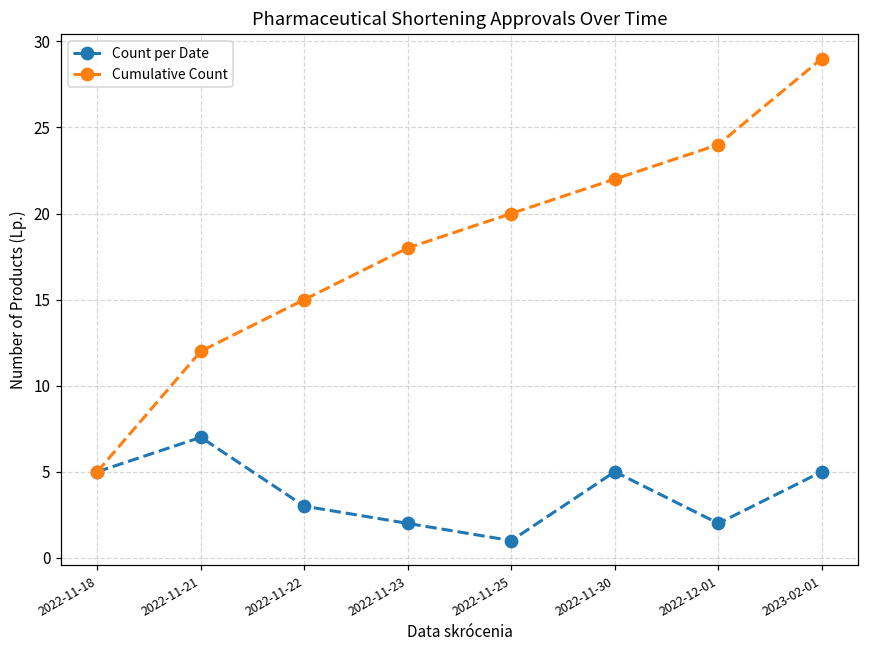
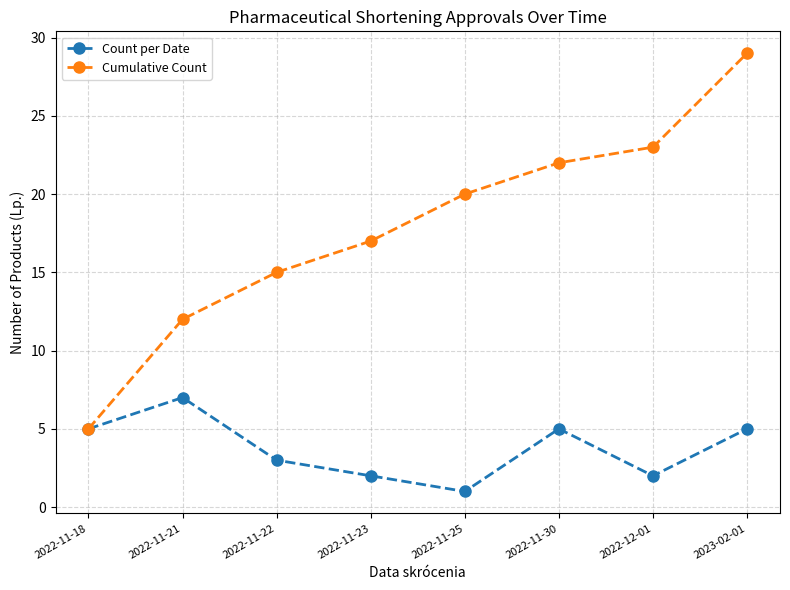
  {
    "Count per Date": {
      "2022-11-21": 7,
      "2022-11-22": 3,
      "2022-11-23": 2,
      "2022-11-25": 1,
      "2022-11-30": 5,
      "2022-12-01": 2,
      "2023-02-01": 5
    },
    "Cumulative Count": {
      "2022-11-21": 12,
      "2022-11-22": 15,
-     "2022-11-23": 18,
+     "2022-11-23": 17,
      "2022-11-25": 20,
      "2022-11-30": 22,
-     "2022-12-01": 24,
+     "2022-12-01": 23,
      "2023-02-01": 29
    }
  }
